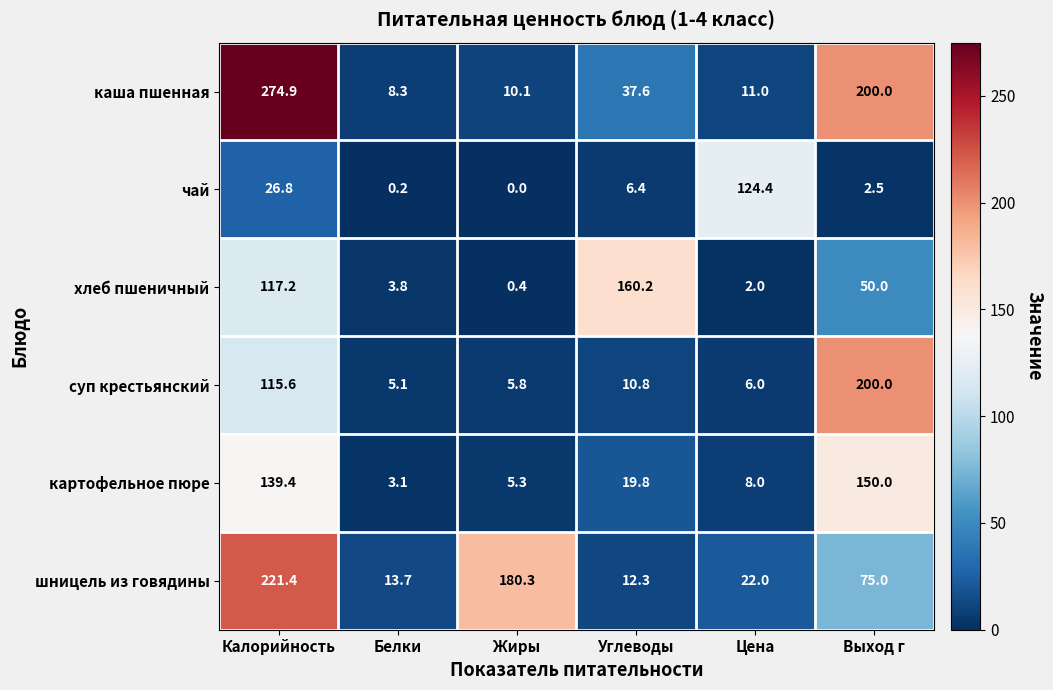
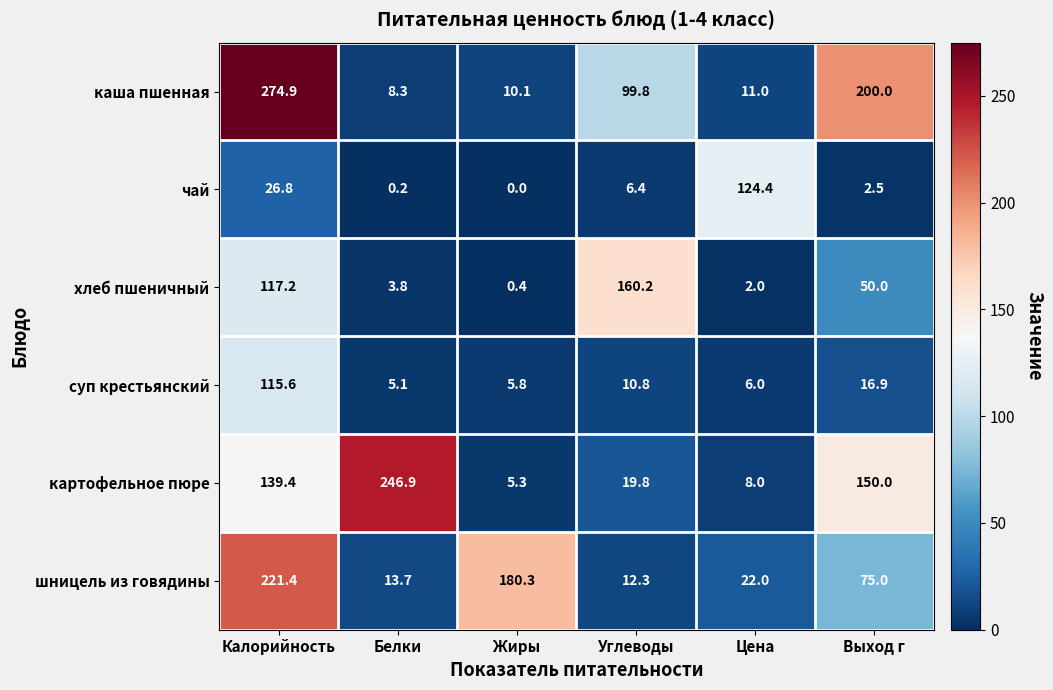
  {
    "каша пшенная": {
      "Калорийность": 274.9,
      "Белки": 8.3,
      "Жиры": 10.1,
-     "Углеводы": 37.6,
+     "Углеводы": 99.8,
      "Цена": 11.0,
      "Выход г": 200.0
    },
    "чай": {
      "Калорийность": 26.8,
      "Белки": 0.2,
      "Жиры": 0.0,
      "Углеводы": 6.4,
      "Цена": 124.4,
      "Выход г": 2.5
    },
    "хлеб пшеничный": {
      "Калорийность": 117.2,
      "Белки": 3.8,
      "Жиры": 0.4,
      "Углеводы": 160.2,
      "Цена": 2.0,
      "Выход г": 50.0
    },
    "суп крестьянский": {
      "Калорийность": 115.6,
      "Белки": 5.1,
      "Жиры": 5.8,
      "Углеводы": 10.8,
      "Цена": 6.0,
-     "Выход г": 200.0
+     "Выход г": 16.9
    },
    "картофельное пюре": {
      "Калорийность": 139.4,
-     "Белки": 3.1,
+     "Белки": 246.9,
      "Жиры": 5.3,
      "Углеводы": 19.8,
      "Цена": 8.0,
      "Выход г": 150.0
    },
    "шницель из говядины": {
      "Калорийность": 221.4,
      "Белки": 13.7,
      "Жиры": 180.3,
      "Углеводы": 12.3,
      "Цена": 22.0,
      "Выход г": 75.0
    }
  }
